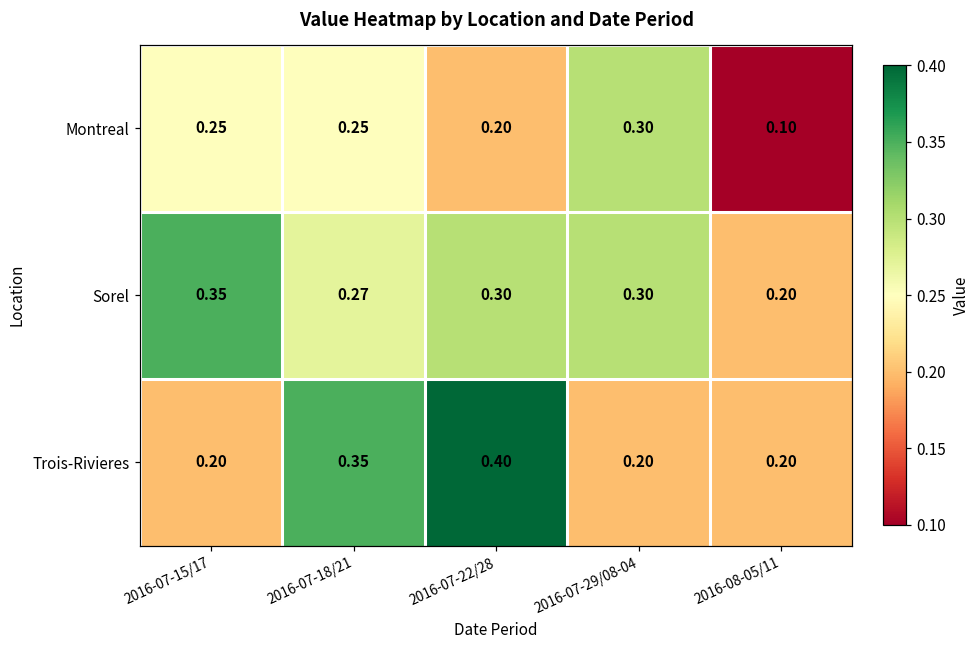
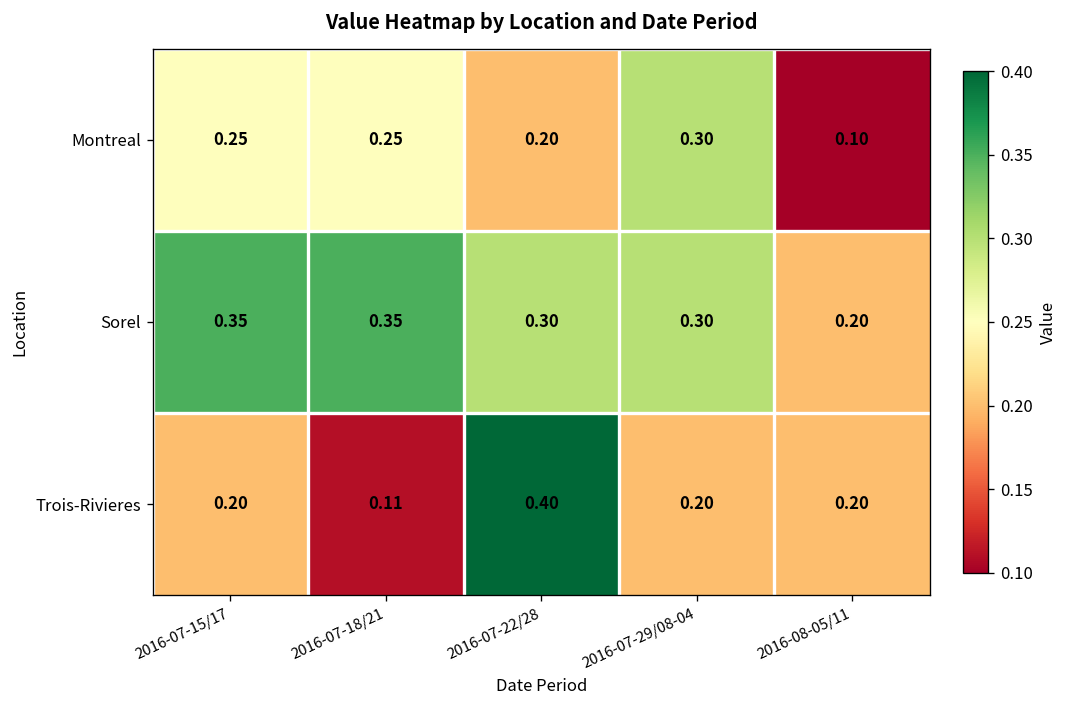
  {
    "Montreal": {
      "2016-07-15/17": 0.25,
      "2016-07-18/21": 0.25,
      "2016-07-22/28": 0.20,
      "2016-07-29/08-04": 0.30,
      "2016-08-05/11": 0.10
    },
    "Sorel": {
      "2016-07-15/17": 0.35,
-     "2016-07-18/21": 0.27,
+     "2016-07-18/21": 0.35,
      "2016-07-22/28": 0.30,
      "2016-07-29/08-04": 0.30,
      "2016-08-05/11": 0.20
    },
    "Trois-Rivieres": {
      "2016-07-15/17": 0.20,
-     "2016-07-18/21": 0.35,
+     "2016-07-18/21": 0.11,
      "2016-07-22/28": 0.40,
      "2016-07-29/08-04": 0.20,
      "2016-08-05/11": 0.20
    }
  }
